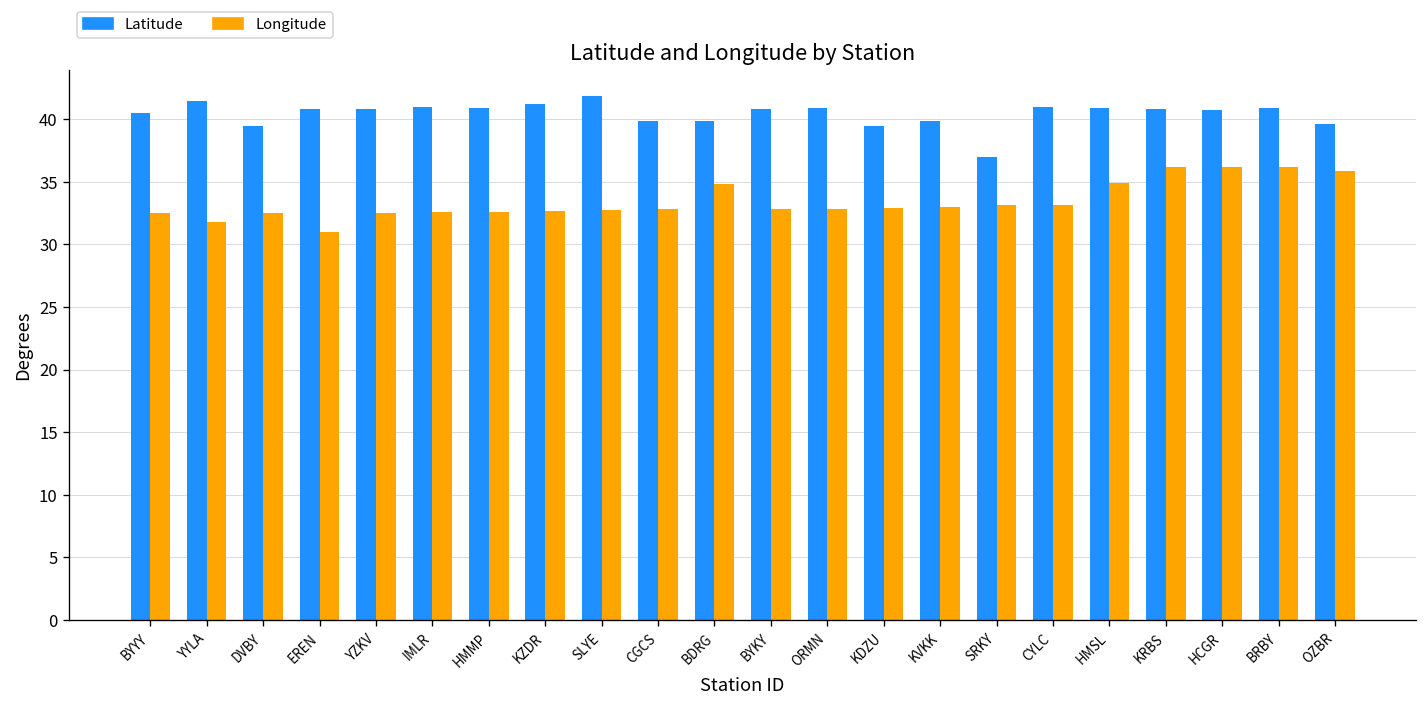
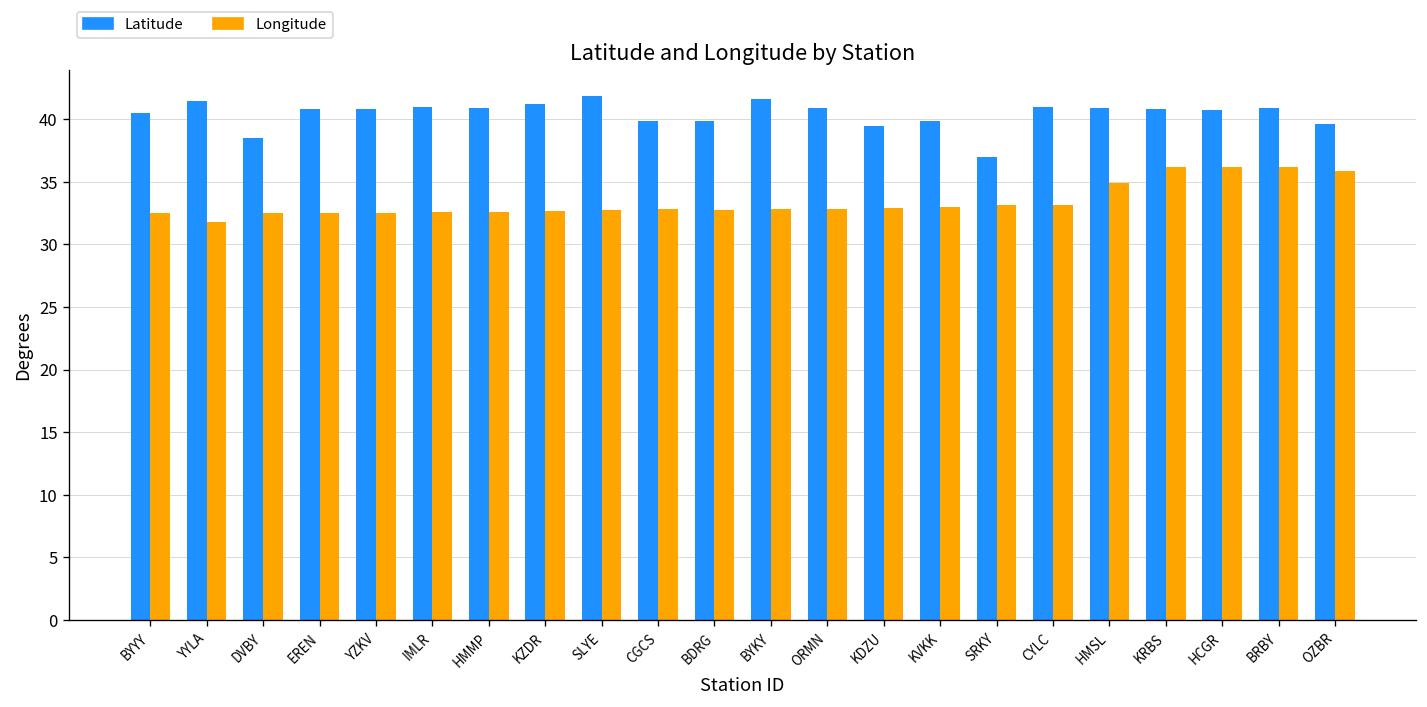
  {
    "Latitude": {
      "BYYY": 40.5,
      "YYLA": 41.5,
-     "DVBY": 39.4,
+     "DVBY": 38.5,
      "EREN": 40.8,
      "YZKV": 40.8,
      "IMLR": 41.0,
      "HMMP": 40.9,
      "KZDR": 41.2,
      "SLYE": 41.9,
      "CGCS": 39.9,
      "BDRG": 39.9,
-     "BYKY": 40.8,
+     "BYKY": 41.6,
      "ORMN": 40.9,
      "KDZU": 39.5,
      "KVKK": 39.9,
      "SRKY": 37.0,
      "CYLC": 41.0,
      "HMSL": 40.9,
      "KRBS": 40.8,
      "HCGR": 40.7,
      "BRBY": 40.9,
      "OZBR": 39.7
    },
    "Longitude": {
      "BYYY": 32.5,
      "YYLA": 31.8,
      "DVBY": 32.5,
-     "EREN": 31.0,
+     "EREN": 32.5,
      "YZKV": 32.5,
      "IMLR": 32.6,
      "HMMP": 32.6,
      "KZDR": 32.7,
      "SLYE": 32.7,
      "CGCS": 32.9,
-     "BDRG": 34.8,
+     "BDRG": 32.8,
      "BYKY": 32.9,
      "ORMN": 32.9,
      "KDZU": 32.9,
      "KVKK": 33.0,
      "SRKY": 33.1,
      "CYLC": 33.2,
      "HMSL": 34.9,
      "KRBS": 36.2,
      "HCGR": 36.2,
      "BRBY": 36.2,
      "OZBR": 35.9
    }
  }
